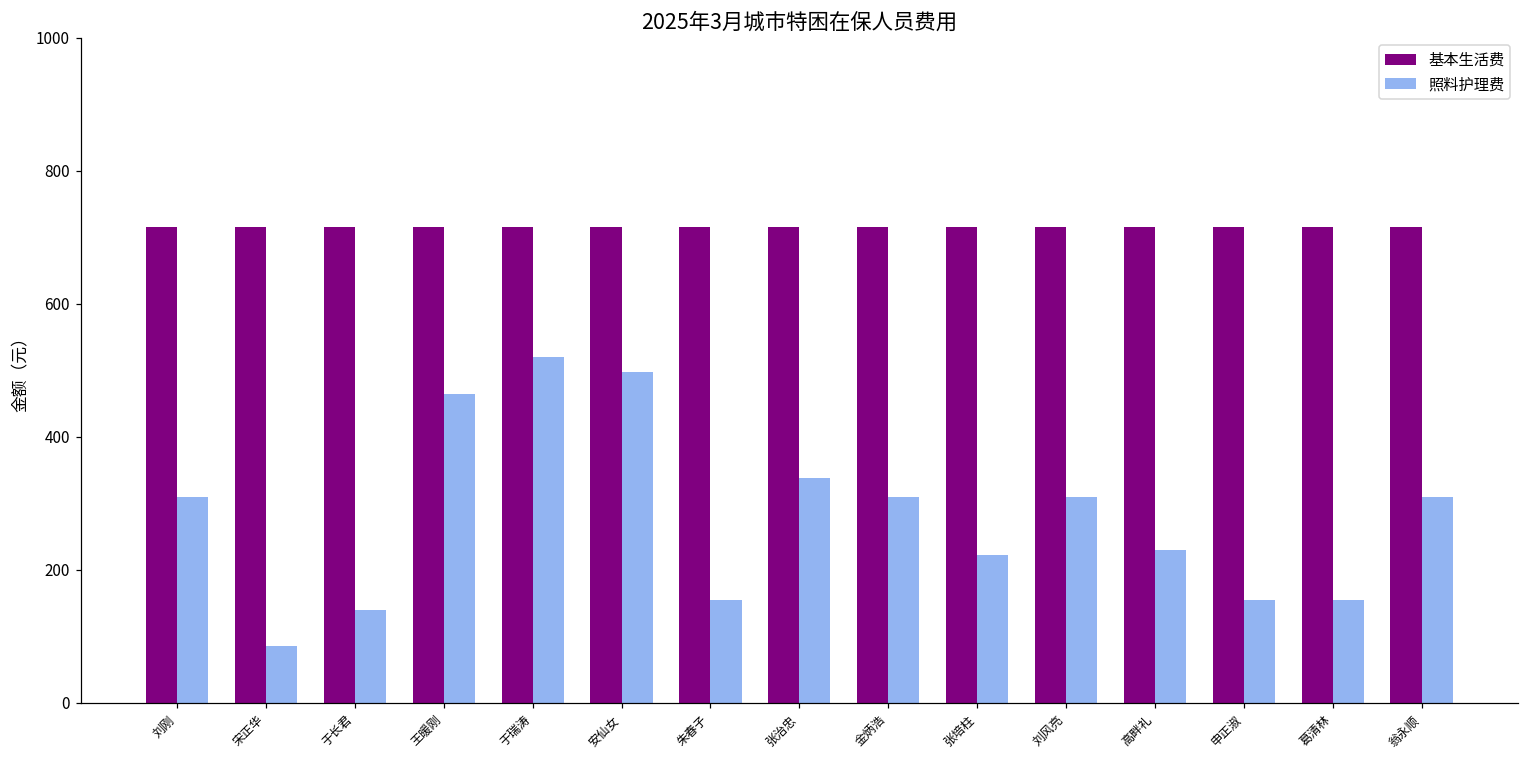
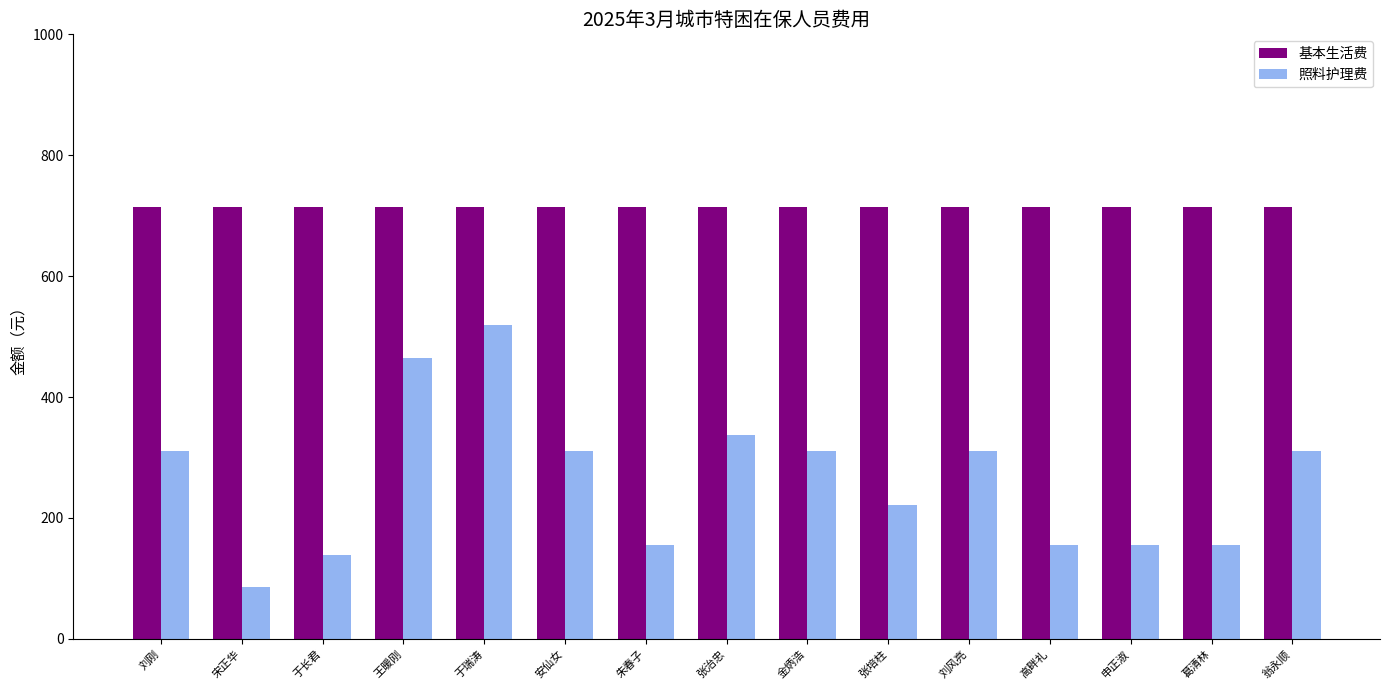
  {
    "基本生活费": {
      "刘刚": 720,
      "宋正华": 720,
      "于长君": 720,
      "王暖刚": 720,
      "于瑞涛": 720,
      "安仙女": 720,
      "朱春子": 720,
      "张治忠": 720,
      "金炳浩": 720,
      "张培柱": 720,
      "刘风亮": 720,
      "高畔礼": 720,
      "申正淑": 720,
      "葛清林": 720,
      "翁永顺": 720
    },
    "照料护理费": {
      "刘刚": 310,
      "宋正华": 90,
      "于长君": 140,
      "王暖刚": 470,
      "于瑞涛": 520,
-     "安仙女": 500,
+     "安仙女": 310,
      "朱春子": 160,
      "张治忠": 340,
      "金炳浩": 310,
      "张培柱": 220,
      "刘风亮": 310,
-     "高畔礼": 230,
+     "高畔礼": 160,
      "申正淑": 160,
      "葛清林": 160,
      "翁永顺": 310
    }
  }
